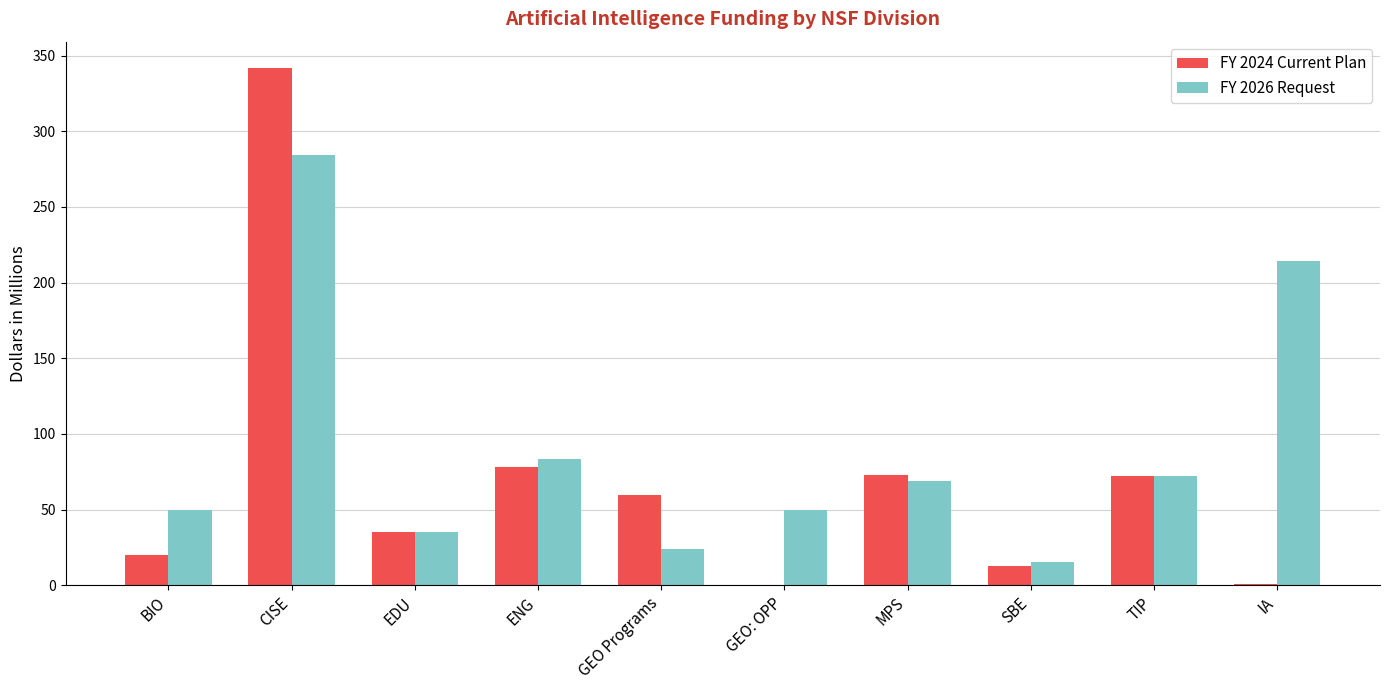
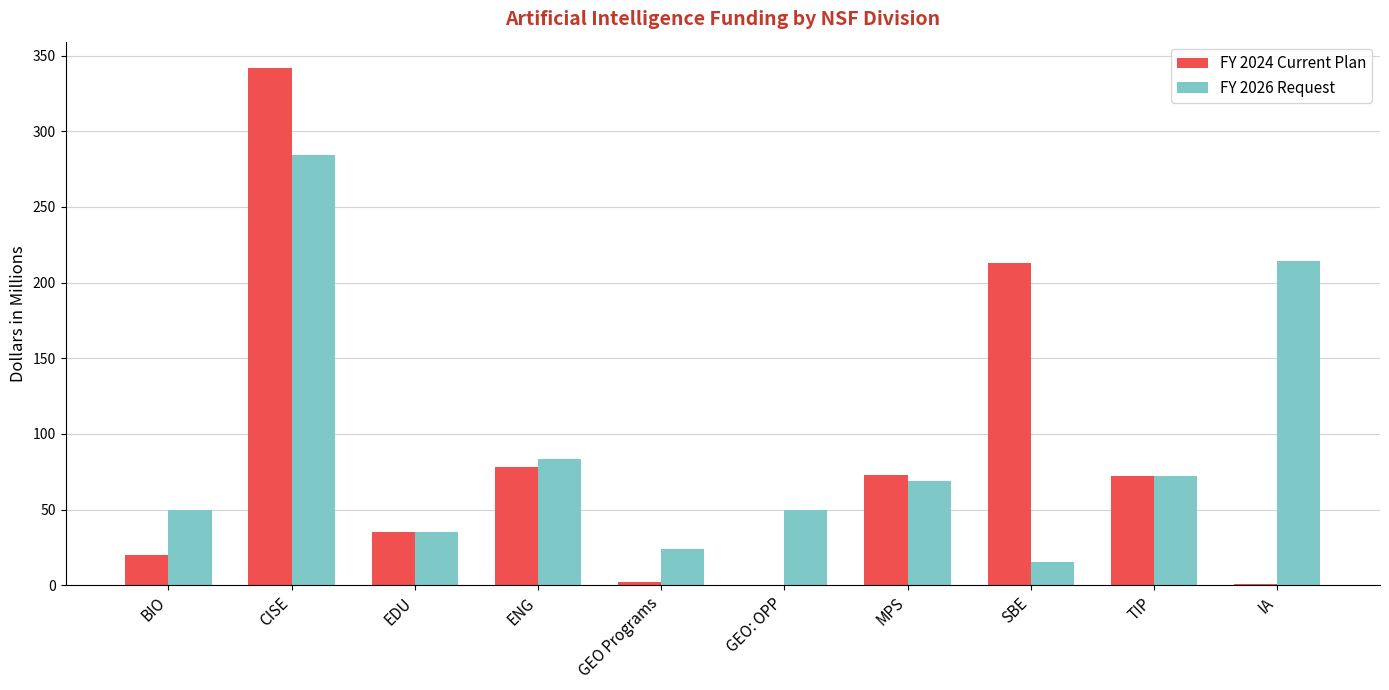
  {
    "FY 2024 Current Plan": {
      "BIO": 20,
      "CISE": 342,
      "EDU": 35,
      "ENG": 78,
-     "GEO Programs": 59,
+     "GEO Programs": 2,
      "GEO: OPP": 0,
      "MPS": 73,
-     "SBE": 12,
+     "SBE": 213,
      "TIP": 72
    },
    "FY 2026 Request": {
      "BIO": 50,
      "CISE": 285,
      "EDU": 35,
      "ENG": 83,
      "GEO Programs": 24,
      "GEO: OPP": 50,
      "MPS": 69,
      "SBE": 15,
      "TIP": 72,
      "IA": 214
    }
  }
